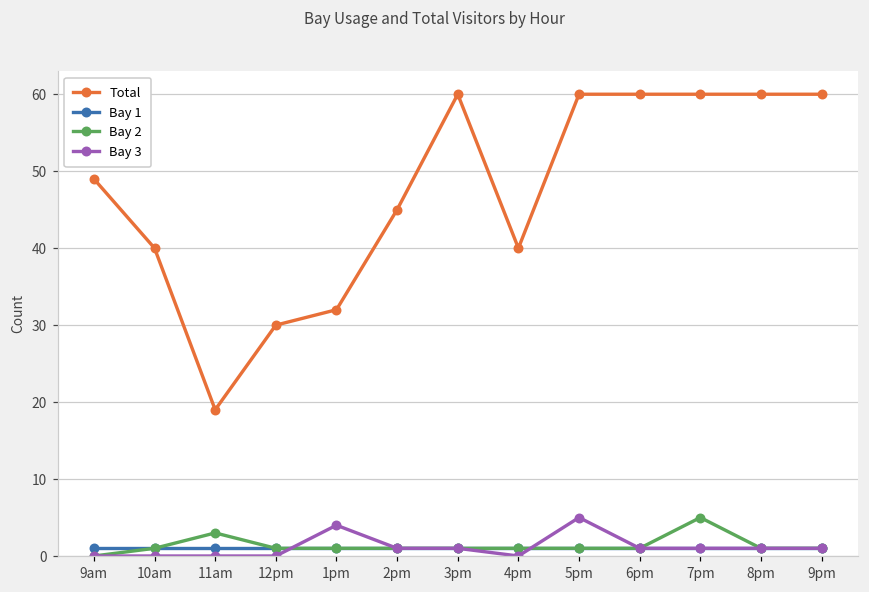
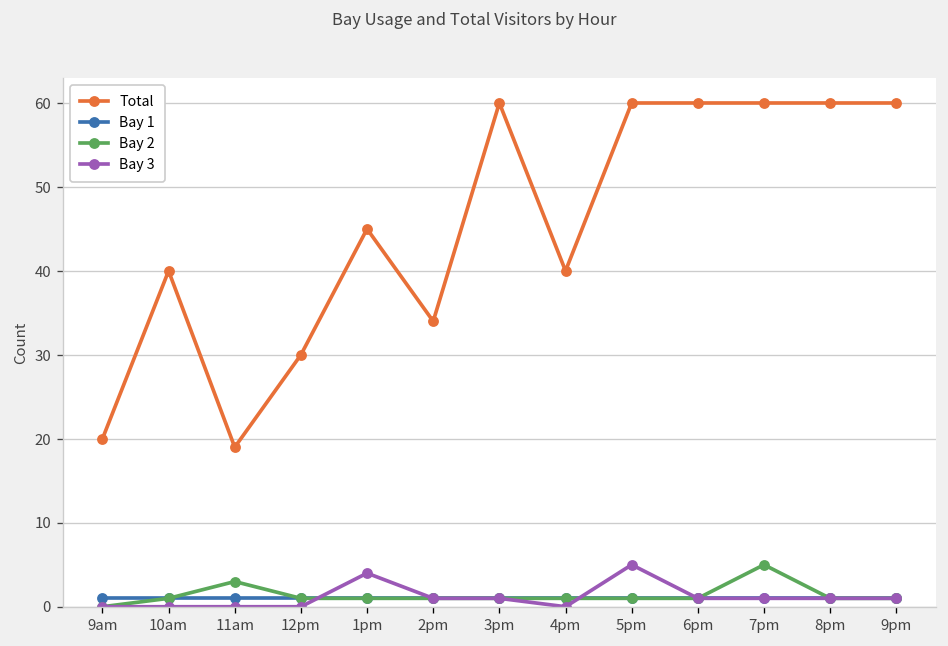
  {
    "Total": {
-     "9am": 49,
+     "9am": 20,
      "10am": 40,
      "11am": 19,
      "12pm": 30,
-     "1pm": 32,
-     "2pm": 45,
+     "1pm": 45,
+     "2pm": 34,
      "3pm": 60,
      "4pm": 40,
      "5pm": 60,
      "6pm": 60,
      "7pm": 60,
      "8pm": 60,
      "9pm": 60
    },
    "Bay 1": {
      "9am": 1,
      "11am": 1
    },
    "Bay 2": {
      "11am": 3,
      "7pm": 5
    },
    "Bay 3": {
      "10am": 0,
      "11am": 0,
      "12pm": 0,
      "1pm": 4,
      "4pm": 0,
      "5pm": 5
    }
  }
